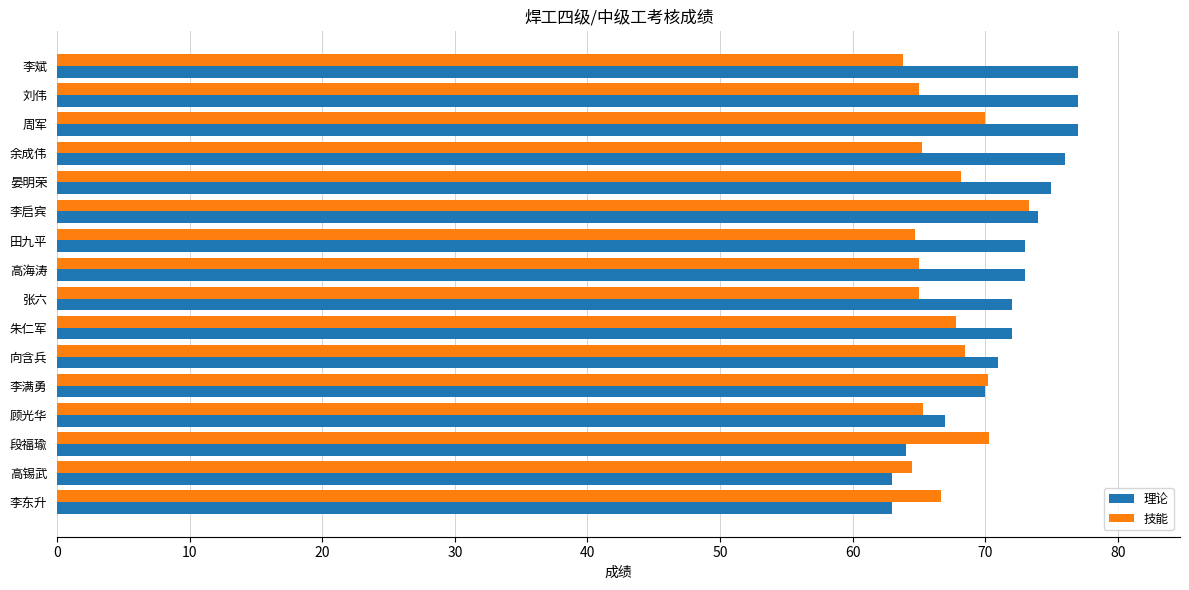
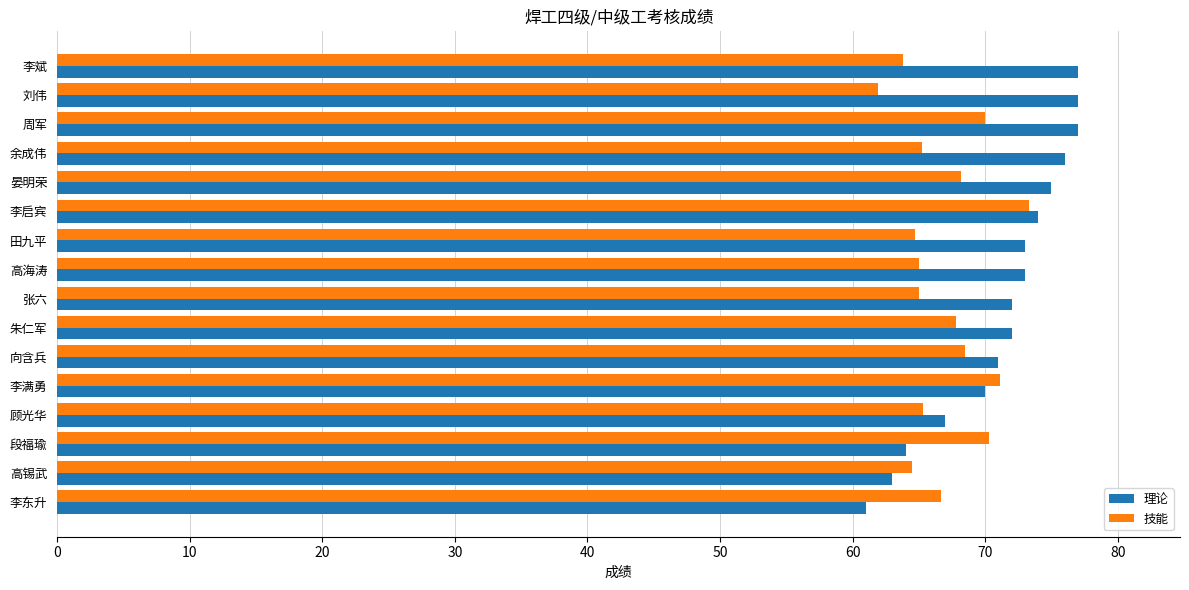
  {
    "理论": {
      "李斌": 77,
      "刘伟": 77,
      "周军": 77,
      "余成伟": 76,
      "晏明荣": 75,
      "李启宾": 74,
      "田九平": 73,
      "高海涛": 73,
      "张六": 72,
      "朱仁军": 72,
      "向含兵": 71,
      "李满勇": 70,
      "顾光华": 67,
      "段福瑜": 64,
      "高锡武": 63,
-     "李东升": 63
+     "李东升": 61
    },
    "技能": {
      "李斌": 63.8,
-     "刘伟": 65.0,
+     "刘伟": 61.9,
      "周军": 70.0,
      "余成伟": 65.2,
      "晏明荣": 68.2,
      "李启宾": 73.3,
      "田九平": 64.7,
      "高海涛": 65.0,
      "张六": 65.0,
      "朱仁军": 67.8,
      "向含兵": 68.5,
-     "李满勇": 70.2,
+     "李满勇": 71.1,
      "顾光华": 65.3,
      "段福瑜": 70.3,
      "高锡武": 64.5,
      "李东升": 66.7
    }
  }
